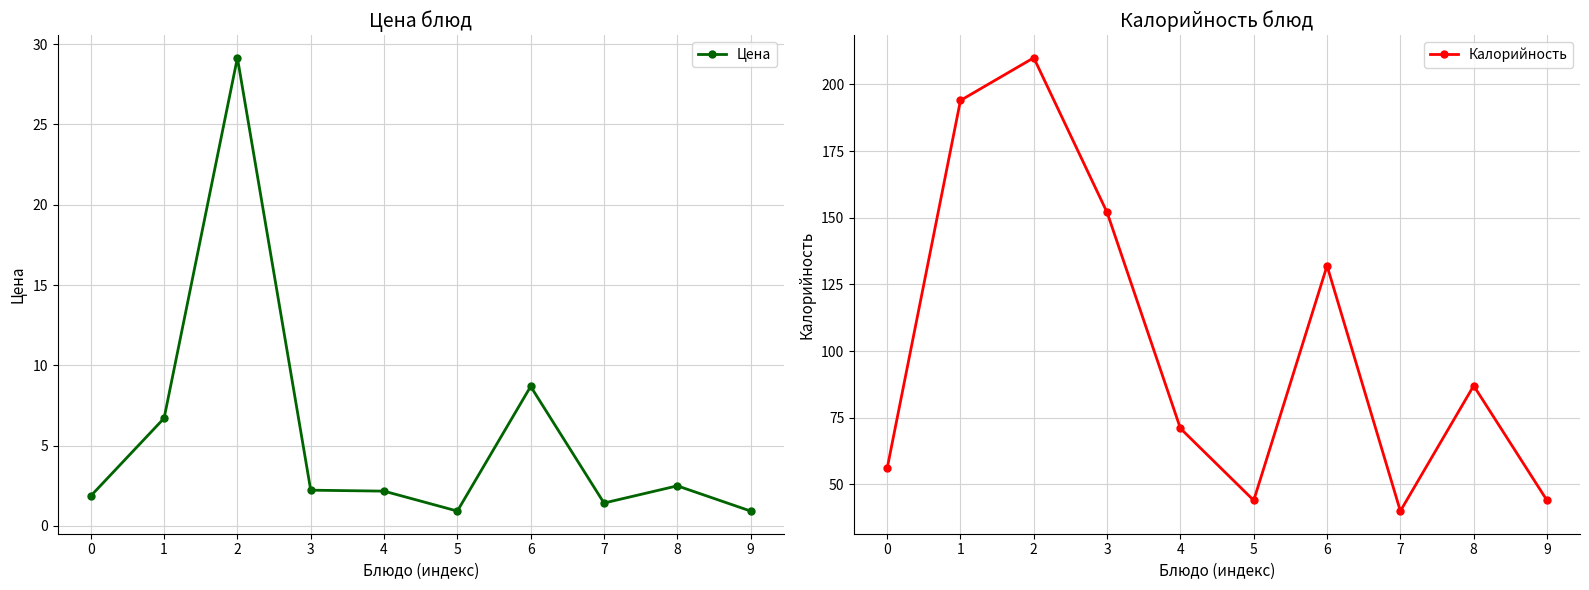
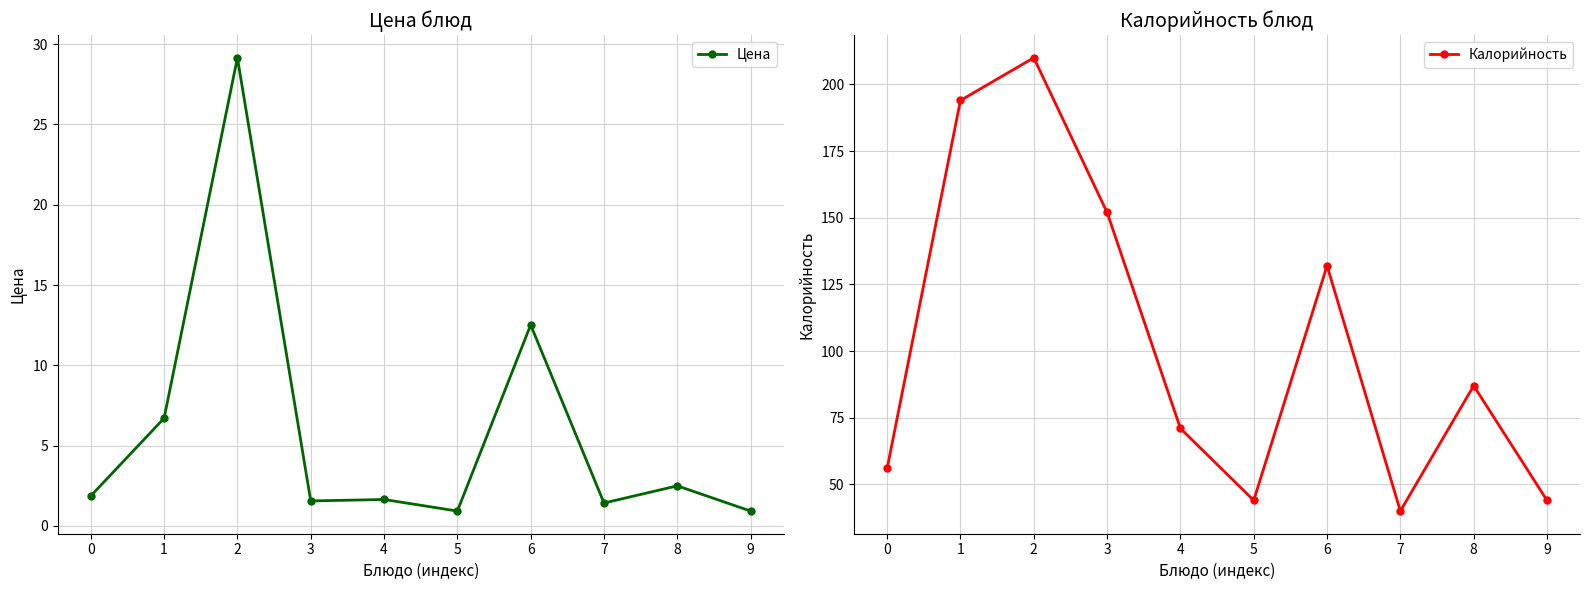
  {
    "Цена блюд": {
      "0": 1.9,
      "1": 6.7,
      "2": 29.2,
-     "3": 2.2,
-     "4": 2.2,
+     "3": 1.6,
+     "4": 1.7,
      "5": 0.9,
-     "6": 8.7,
+     "6": 12.5,
      "7": 1.4,
      "8": 2.5,
      "9": 0.9
    },
    "Калорийность блюд": {
      "0": 56,
      "1": 194,
      "2": 210,
      "3": 152,
      "4": 71,
      "5": 44,
      "6": 132,
      "7": 40,
      "8": 87,
      "9": 44
    }
  }
